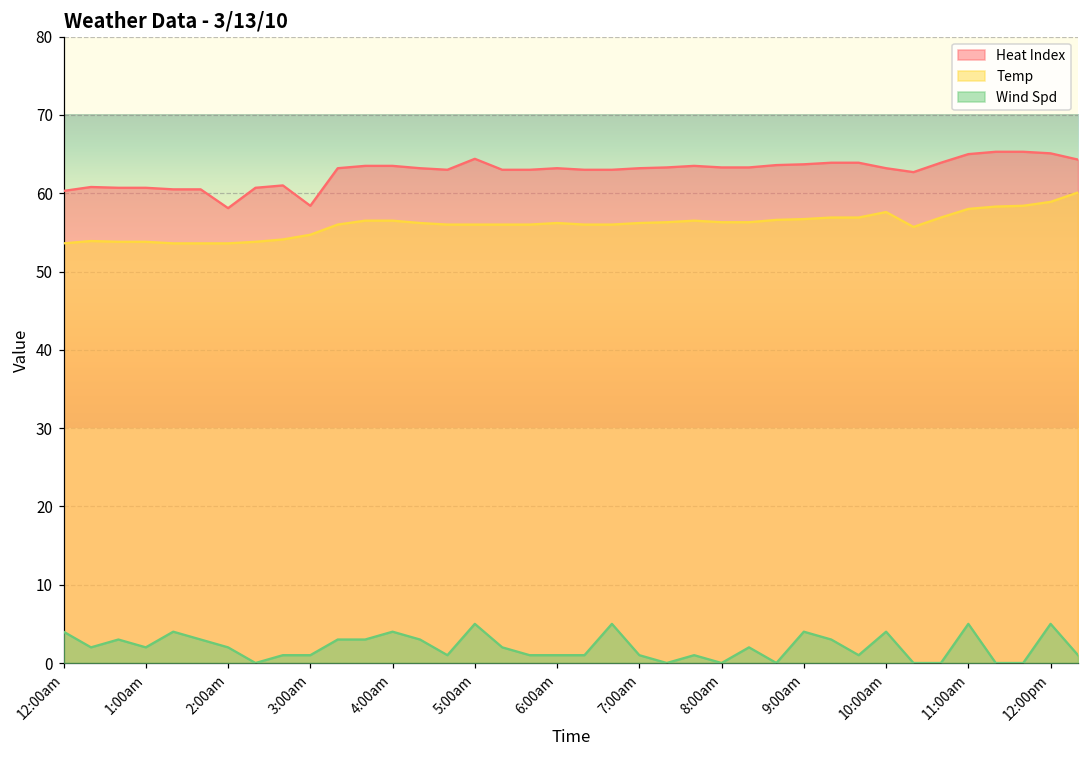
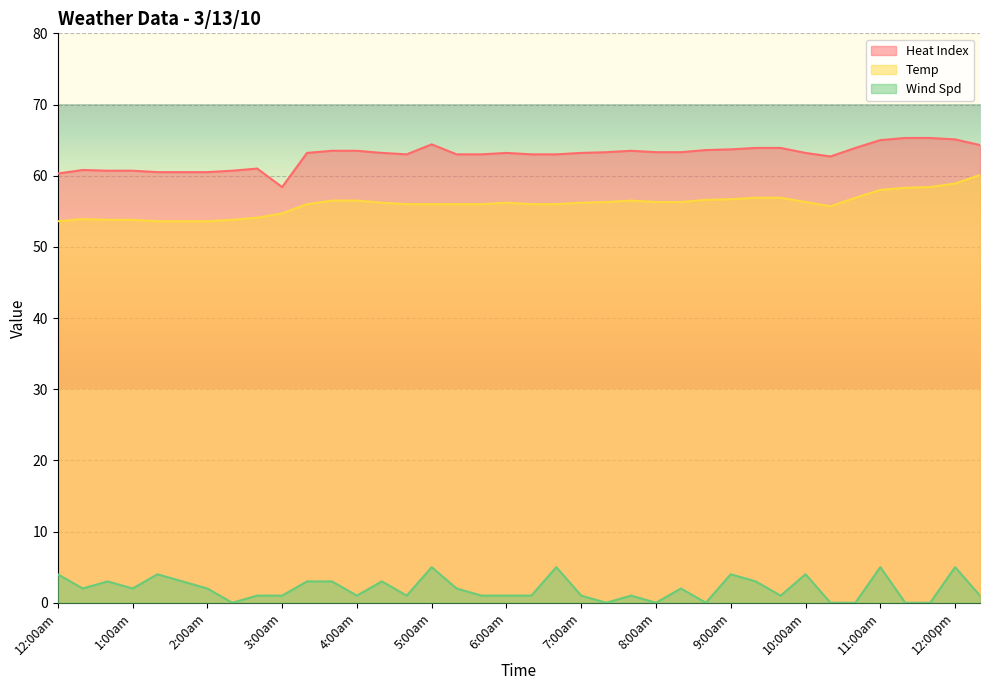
  {
    "Heat Index": {
      "12:00am": 60,
      "1:00am": 61,
-     "2:00am": 58,
+     "2:00am": 61,
      "3:00am": 58,
      "4:00am": 64,
      "5:00am": 64,
      "6:00am": 63,
      "7:00am": 63,
      "8:00am": 63,
      "9:00am": 64,
      "10:00am": 63,
      "11:00am": 65,
      "12:00pm": 65
    },
    "Temp": {
      "12:00am": 54,
      "1:00am": 54,
      "2:00am": 54,
      "3:00am": 55,
      "4:00am": 57,
      "5:00am": 56,
      "6:00am": 56,
      "7:00am": 56,
      "8:00am": 56,
      "9:00am": 57,
-     "10:00am": 58,
+     "10:00am": 56,
      "11:00am": 58,
      "12:00pm": 59
    },
    "Wind Spd": {
      "12:00am": 4,
      "1:00am": 2,
      "2:00am": 2,
      "3:00am": 1,
-     "4:00am": 4,
+     "4:00am": 1,
      "5:00am": 5,
      "6:00am": 1,
      "7:00am": 1,
      "8:00am": 0,
      "9:00am": 4,
      "10:00am": 4,
      "11:00am": 5,
      "12:00pm": 5
    }
  }
